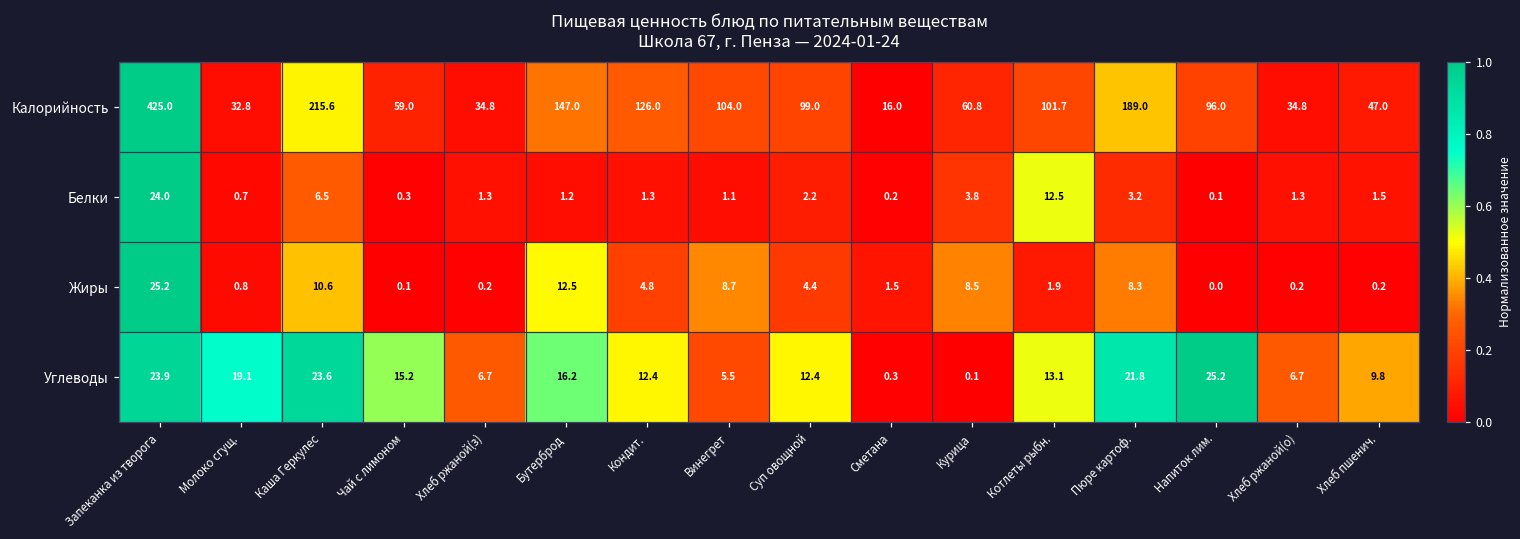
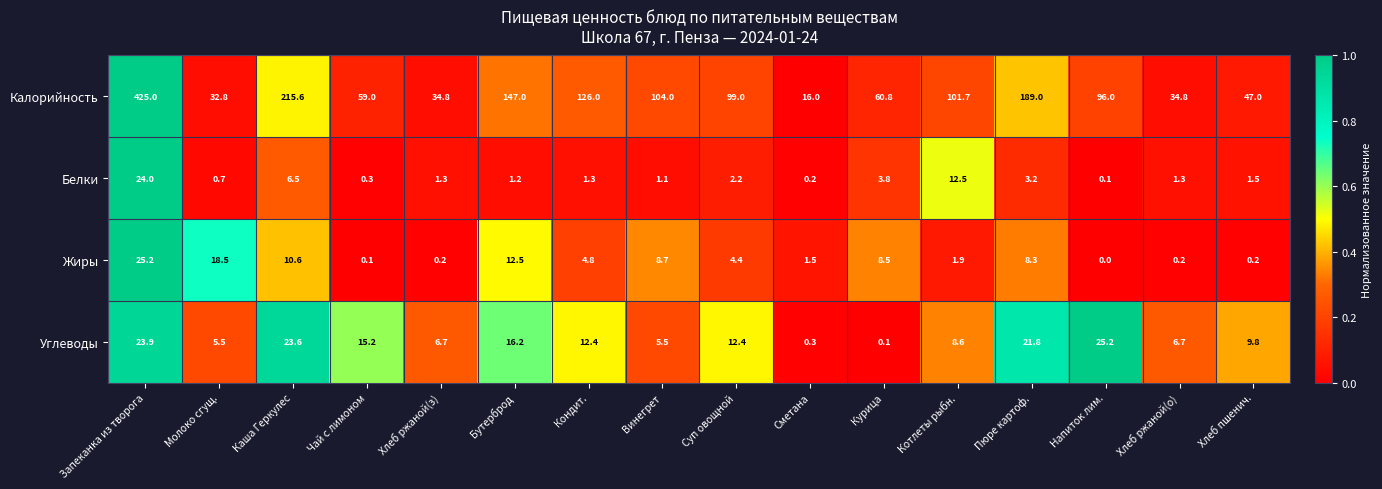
  {
    "Калорийность": {
      "Запеканка из творога": 425.0,
      "Молоко сгущ.": 32.8,
      "Каша Геркулес": 215.6,
      "Чай с лимоном": 59.0,
      "Хлеб ржаной(з)": 34.8,
      "Бутерброд": 147.0,
      "Кондит.": 126.0,
      "Винегрет": 104.0,
      "Суп овощной": 99.0,
      "Сметана": 16.0,
      "Курица": 60.8,
      "Котлеты рыбн.": 101.7,
      "Пюре картоф.": 189.0,
      "Напиток лим.": 96.0,
      "Хлеб ржаной(о)": 34.8,
      "Хлеб пшенич.": 47.0
    },
    "Белки": {
      "Запеканка из творога": 24.0,
      "Молоко сгущ.": 0.7,
      "Каша Геркулес": 6.5,
      "Чай с лимоном": 0.3,
      "Хлеб ржаной(з)": 1.3,
      "Бутерброд": 1.2,
      "Кондит.": 1.3,
      "Винегрет": 1.1,
      "Суп овощной": 2.2,
      "Сметана": 0.2,
      "Курица": 3.8,
      "Котлеты рыбн.": 12.5,
      "Пюре картоф.": 3.2,
      "Напиток лим.": 0.1,
      "Хлеб ржаной(о)": 1.3,
      "Хлеб пшенич.": 1.5
    },
    "Жиры": {
      "Запеканка из творога": 25.2,
-     "Молоко сгущ.": 0.8,
+     "Молоко сгущ.": 18.5,
      "Каша Геркулес": 10.6,
      "Чай с лимоном": 0.1,
      "Хлеб ржаной(з)": 0.2,
      "Бутерброд": 12.5,
      "Кондит.": 4.8,
      "Винегрет": 8.7,
      "Суп овощной": 4.4,
      "Сметана": 1.5,
      "Курица": 8.5,
      "Котлеты рыбн.": 1.9,
      "Пюре картоф.": 8.3,
      "Напиток лим.": 0.0,
      "Хлеб ржаной(о)": 0.2,
      "Хлеб пшенич.": 0.2
    },
    "Углеводы": {
      "Запеканка из творога": 23.9,
-     "Молоко сгущ.": 19.1,
+     "Молоко сгущ.": 5.5,
      "Каша Геркулес": 23.6,
      "Чай с лимоном": 15.2,
      "Хлеб ржаной(з)": 6.7,
      "Бутерброд": 16.2,
      "Кондит.": 12.4,
      "Винегрет": 5.5,
      "Суп овощной": 12.4,
      "Сметана": 0.3,
      "Курица": 0.1,
-     "Котлеты рыбн.": 13.1,
+     "Котлеты рыбн.": 8.6,
      "Пюре картоф.": 21.8,
      "Напиток лим.": 25.2,
      "Хлеб ржаной(о)": 6.7,
      "Хлеб пшенич.": 9.8
    }
  }
